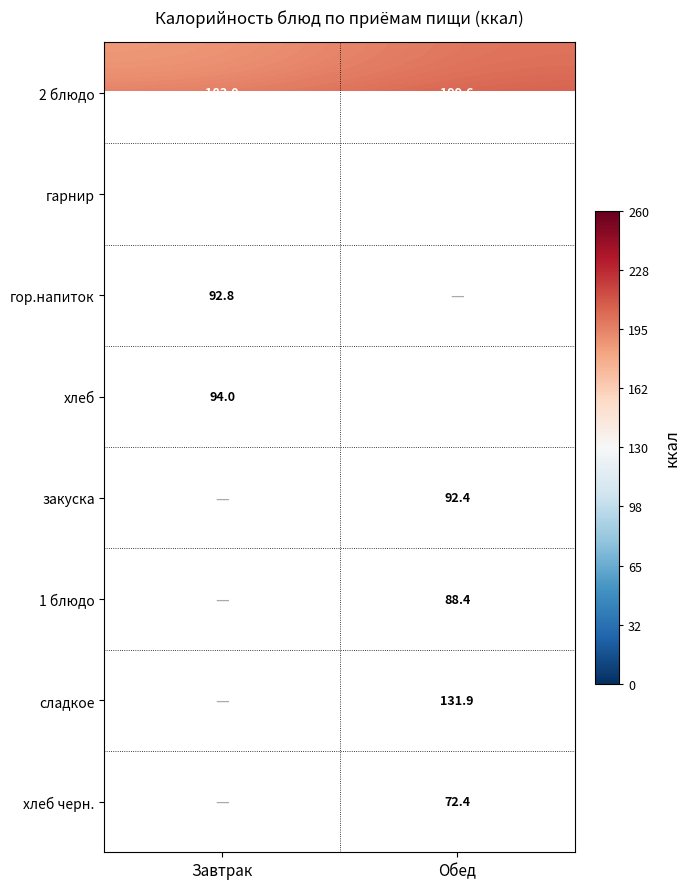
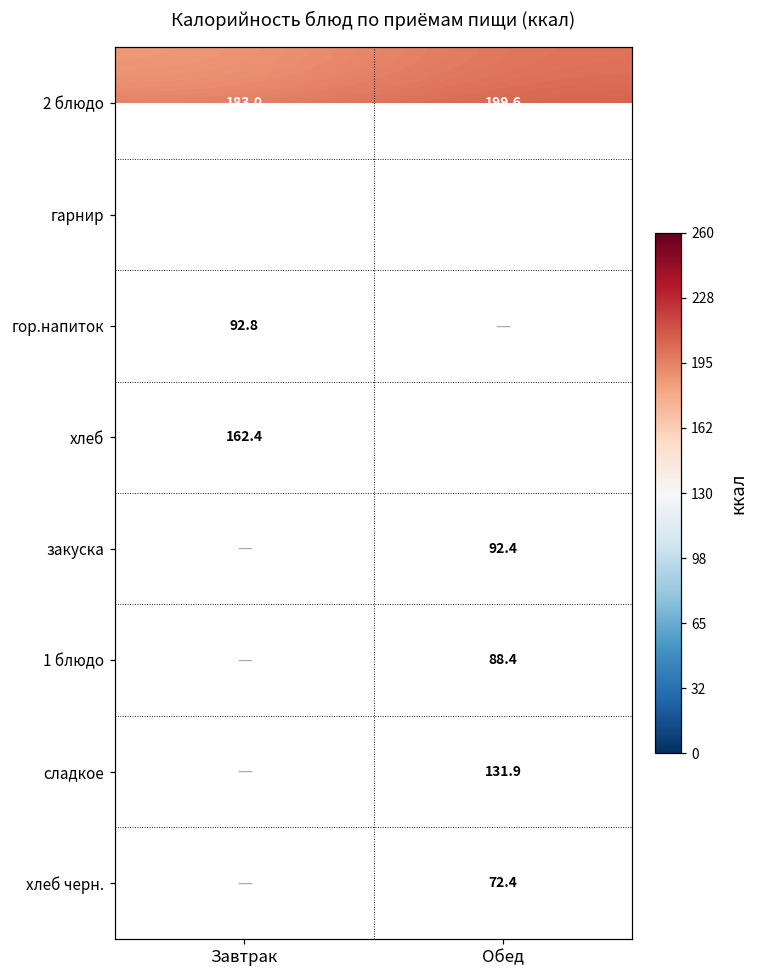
  {
    "гор.напиток": {
      "Завтрак": 92.8
    },
    "хлеб": {
-     "Завтрак": 94.0
+     "Завтрак": 162.4
    },
    "закуска": {
      "Обед": 92.4
    },
    "1 блюдо": {
      "Обед": 88.4
    },
    "сладкое": {
      "Обед": 131.9
    },
    "хлеб черн.": {
      "Обед": 72.4
    }
  }
